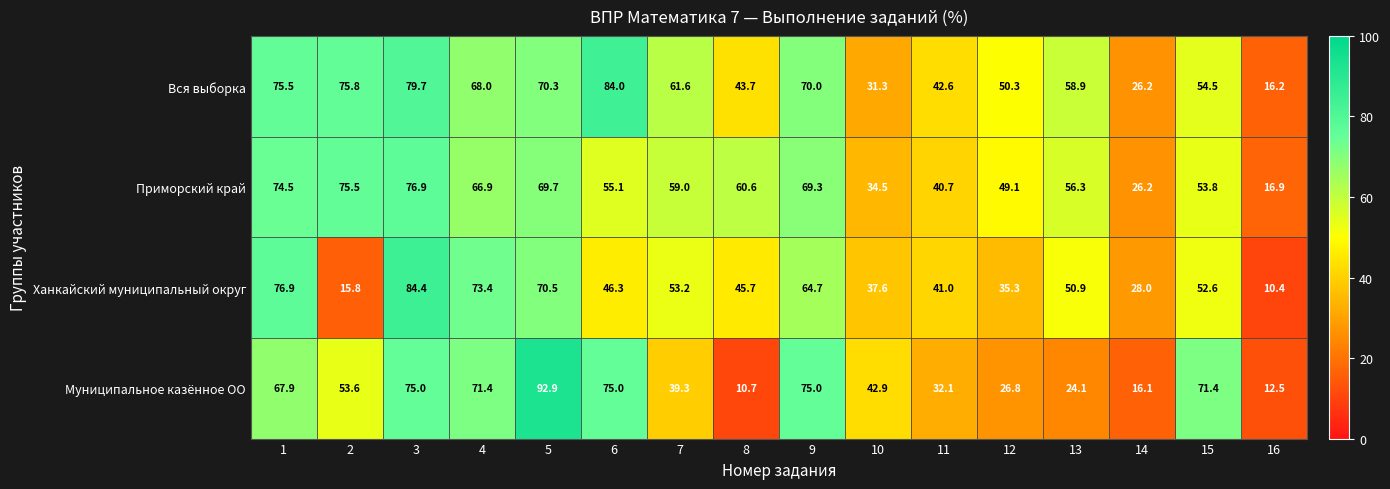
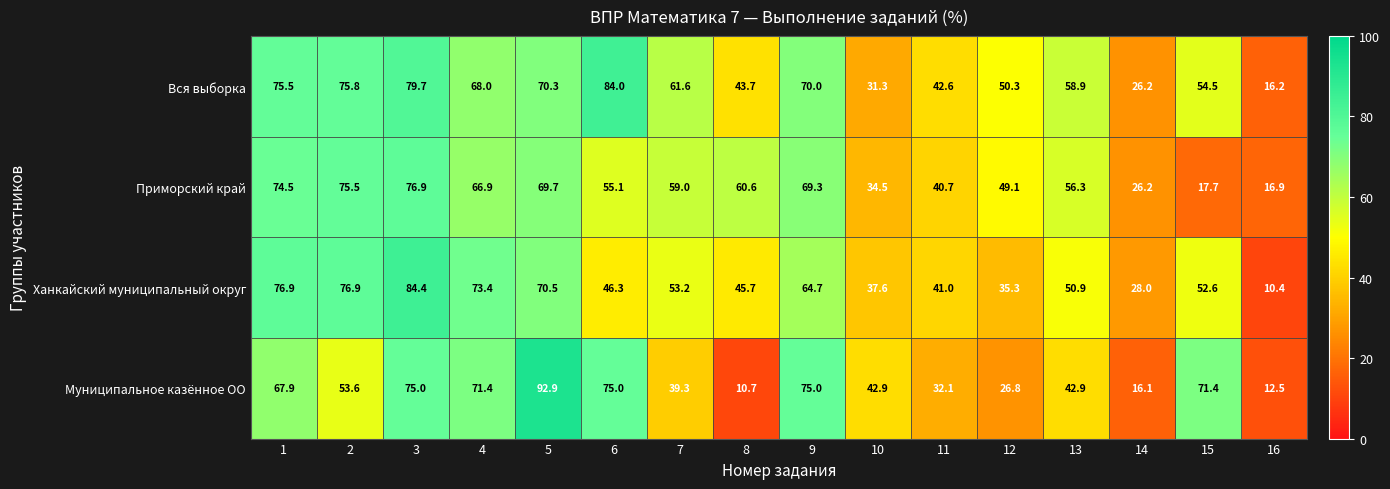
  {
    "Вся выборка": {
      "1": 75.5,
      "2": 75.8,
      "3": 79.7,
      "4": 68.0,
      "5": 70.3,
      "6": 84.0,
      "7": 61.6,
      "8": 43.7,
      "9": 70.0,
      "10": 31.3,
      "11": 42.6,
      "12": 50.3,
      "13": 58.9,
      "14": 26.2,
      "15": 54.5,
      "16": 16.2
    },
    "Приморский край": {
      "1": 74.5,
      "2": 75.5,
      "3": 76.9,
      "4": 66.9,
      "5": 69.7,
      "6": 55.1,
      "7": 59.0,
      "8": 60.6,
      "9": 69.3,
      "10": 34.5,
      "11": 40.7,
      "12": 49.1,
      "13": 56.3,
      "14": 26.2,
-     "15": 53.8,
+     "15": 17.7,
      "16": 16.9
    },
    "Ханкайский муниципальный округ": {
      "1": 76.9,
-     "2": 15.8,
+     "2": 76.9,
      "3": 84.4,
      "4": 73.4,
      "5": 70.5,
      "6": 46.3,
      "7": 53.2,
      "8": 45.7,
      "9": 64.7,
      "10": 37.6,
      "11": 41.0,
      "12": 35.3,
      "13": 50.9,
      "14": 28.0,
      "15": 52.6,
      "16": 10.4
    },
    "Муниципальное казённое ОО": {
      "1": 67.9,
      "2": 53.6,
      "3": 75.0,
      "4": 71.4,
      "5": 92.9,
      "6": 75.0,
      "7": 39.3,
      "8": 10.7,
      "9": 75.0,
      "10": 42.9,
      "11": 32.1,
      "12": 26.8,
-     "13": 24.1,
+     "13": 42.9,
      "14": 16.1,
      "15": 71.4,
      "16": 12.5
    }
  }
